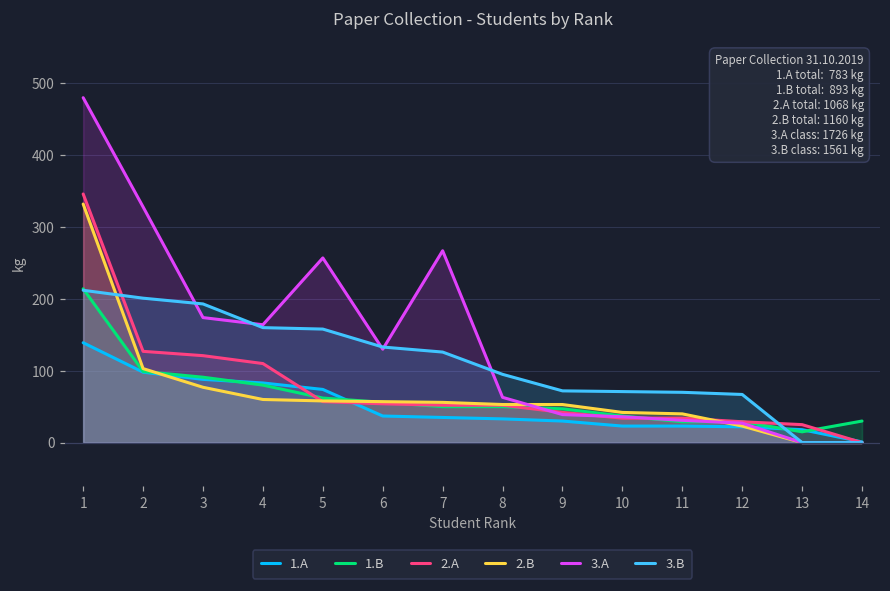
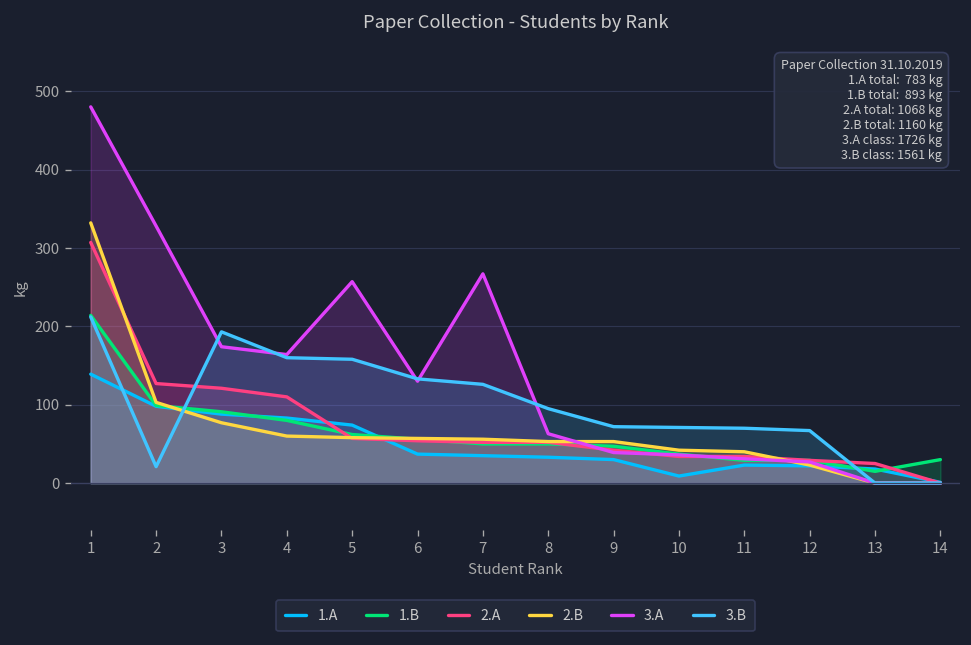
  {
    "1.A": {
      "1": 140,
      "5": 70,
      "6": 40,
      "7": 40,
      "8": 30,
      "9": 30,
-     "10": 20,
+     "10": 10,
      "11": 20
    },
    "1.B": {
      "5": 60,
      "9": 50,
      "14": 30
    },
    "2.A": {
-     "1": 350,
+     "1": 310,
      "2": 130,
      "3": 120,
      "4": 110,
      "13": 30
    },
    "2.B": {
      "1": 330,
      "2": 100,
      "3": 80,
      "4": 60,
      "7": 60,
      "9": 50,
      "10": 40,
      "11": 40
    },
    "3.A": {
      "1": 480,
      "2": 330,
      "3": 170,
      "4": 160,
      "5": 260,
      "7": 270,
      "8": 60
    },
    "3.B": {
-     "2": 200,
+     "2": 20,
      "3": 190,
      "4": 160,
      "5": 160,
      "7": 130,
      "8": 100,
      "9": 70,
      "10": 70,
      "11": 70,
      "12": 70
    }
  }
